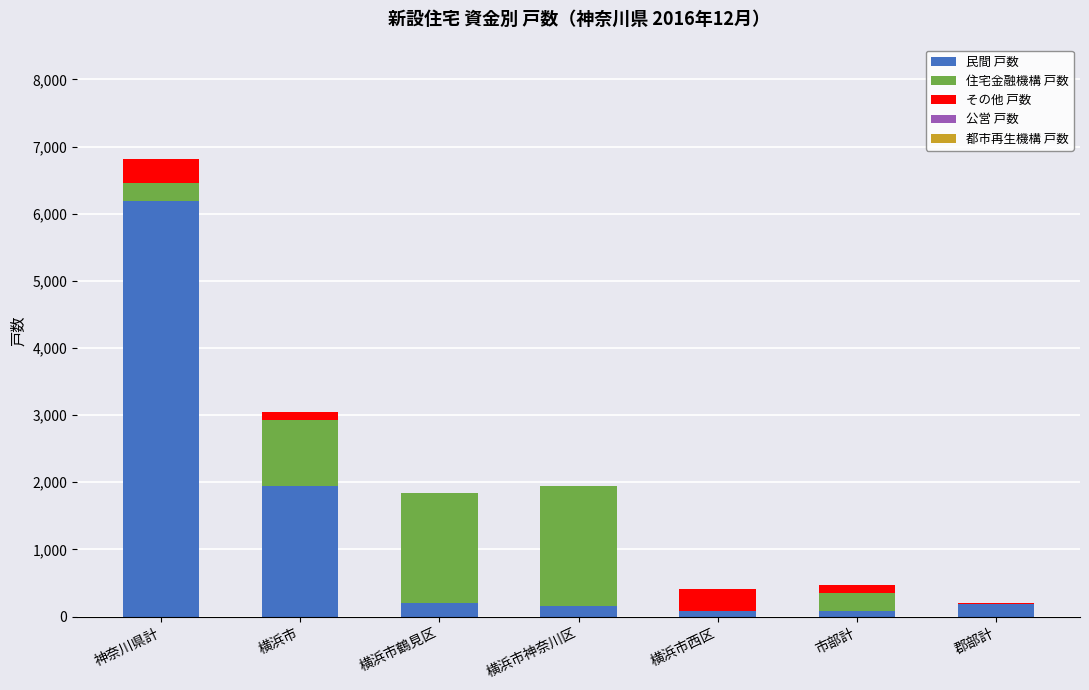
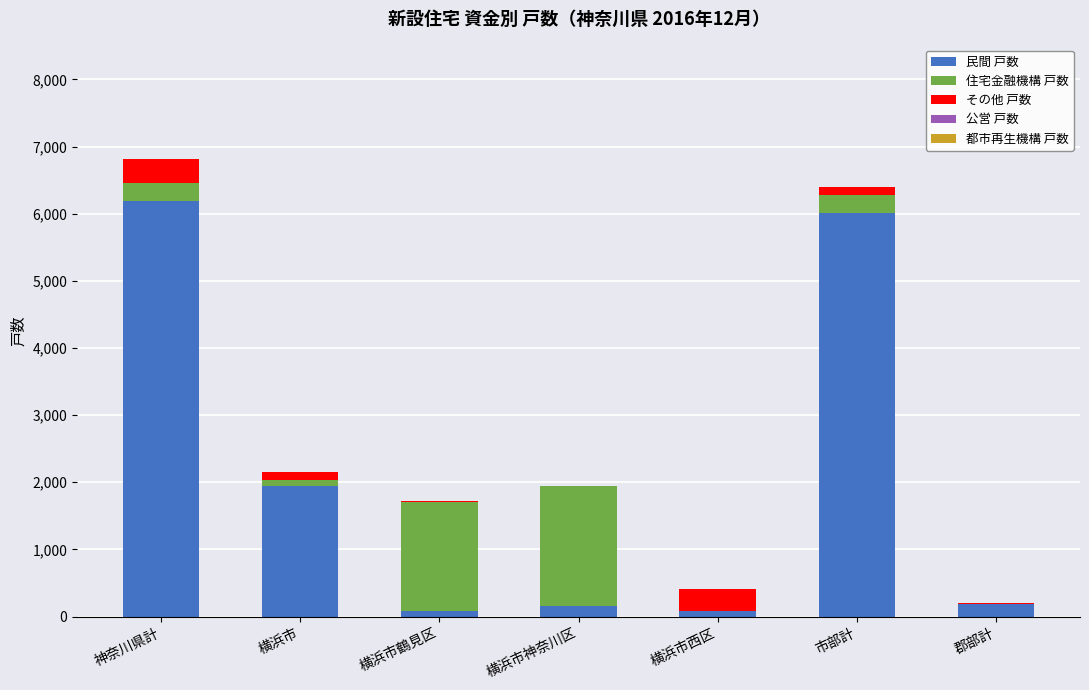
  {
    "民間 戸数": {
      "神奈川県計": "6,200",
      "横浜市": "1,900",
-     "横浜市鶴見区": "200",
+     "横浜市鶴見区": "100",
      "横浜市神奈川区": "200",
      "横浜市西区": "100",
-     "市部計": "100",
+     "市部計": "6,000",
      "郡部計": "200"
    },
    "住宅金融機構 戸数": {
      "神奈川県計": "300",
-     "横浜市": "1,000",
+     "横浜市": "100",
      "横浜市鶴見区": "1,600",
      "横浜市神奈川区": "1,800",
      "横浜市西区": "0",
      "市部計": "300"
    },
    "都市再生機構 戸数": {
      "横浜市鶴見区": "0",
      "横浜市神奈川区": "0",
      "郡部計": "0"
    }
  }
